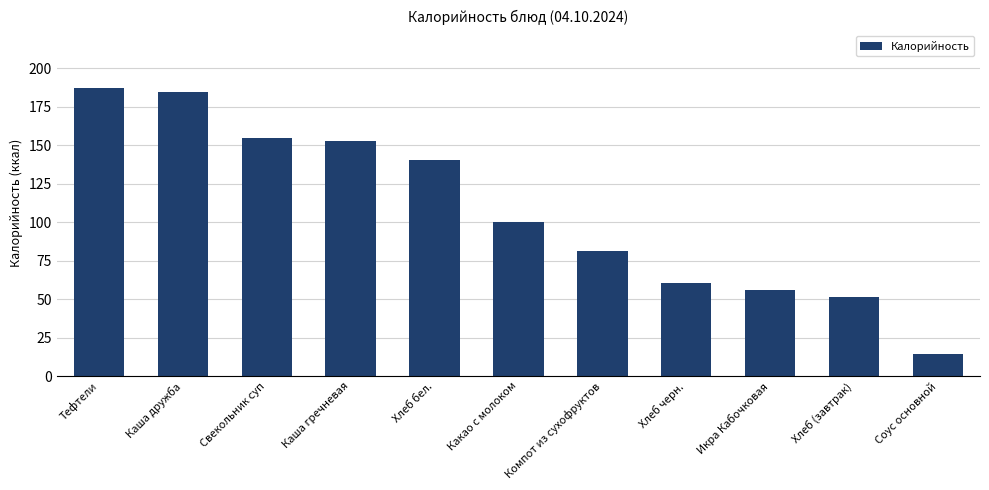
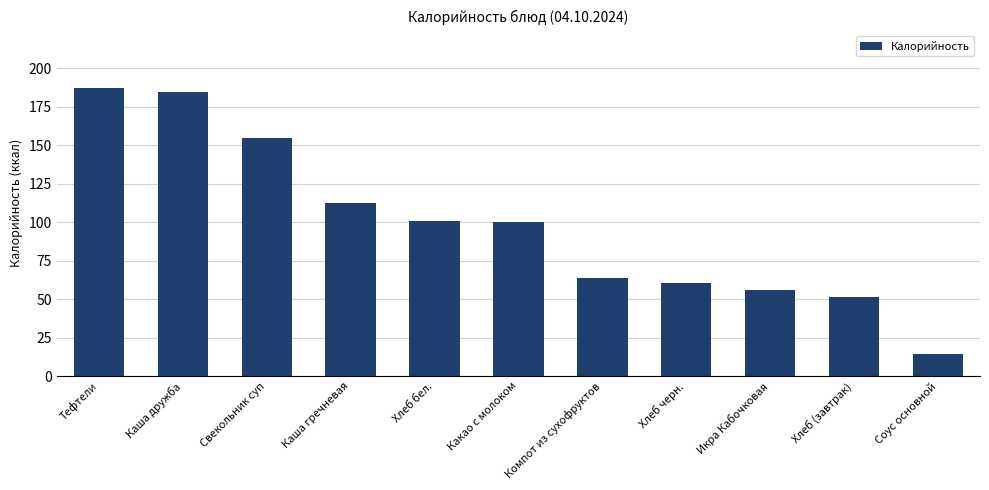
  {
    "Тефтели": 187,
    "Каша дружба": 184,
    "Свекольник суп": 155,
-   "Каша гречневая": 153,
-   "Хлеб бел.": 141,
+   "Каша гречневая": 113,
+   "Хлеб бел.": 101,
    "Какао с молоком": 100,
-   "Компот из сухофруктов": 81,
+   "Компот из сухофруктов": 64,
    "Хлеб черн.": 60,
    "Икра Кабочковая": 56,
    "Хлеб (завтрак)": 51,
    "Соус основной": 14
  }
